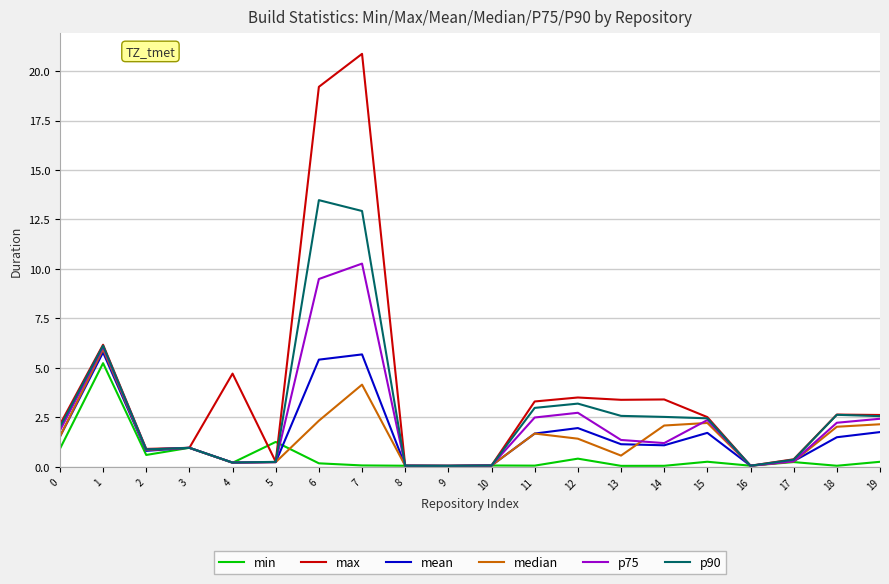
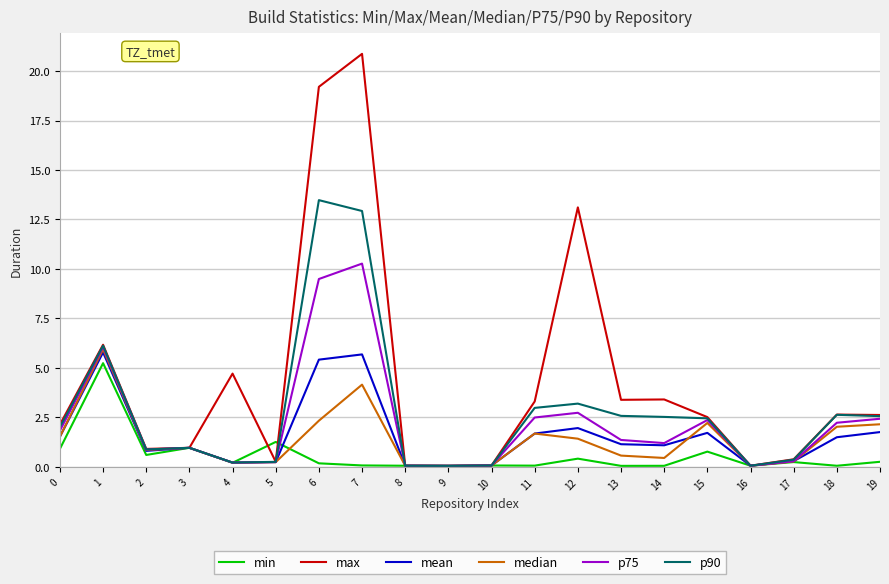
  {
    "min": {
      "0": 0.9,
      "1": 5.2,
      "2": 0.6,
      "5": 1.3,
      "6": 0.2,
      "7": 0.1,
      "11": 0.1,
      "12": 0.4,
      "13": 0.0,
      "14": 0.0,
-     "15": 0.3,
+     "15": 0.8,
      "18": 0.0,
      "19": 0.2
    },
    "max": {
      "4": 4.7,
      "6": 19.2,
      "7": 20.9,
      "11": 3.3,
-     "12": 3.5,
+     "12": 13.1,
      "13": 3.4,
      "14": 3.4
    },
    "mean": {
      "1": 5.8,
      "6": 5.4,
      "7": 5.7,
      "12": 2.0,
      "13": 1.1,
      "15": 1.7,
      "18": 1.5,
      "19": 1.8
    },
    "median": {
      "6": 2.3,
      "7": 4.1,
      "12": 1.4,
      "13": 0.6,
-     "14": 2.1,
+     "14": 0.4,
      "15": 2.2,
      "18": 2.0,
      "19": 2.1
    },
    "p75": {
      "0": 1.8,
      "6": 9.5,
      "7": 10.3,
      "11": 2.5,
      "12": 2.7,
      "13": 1.4,
      "18": 2.2,
      "19": 2.4
    },
    "p90": {
      "6": 13.5,
      "7": 12.9,
      "11": 3.0,
      "12": 3.2,
      "13": 2.6,
      "14": 2.5
    }
  }
